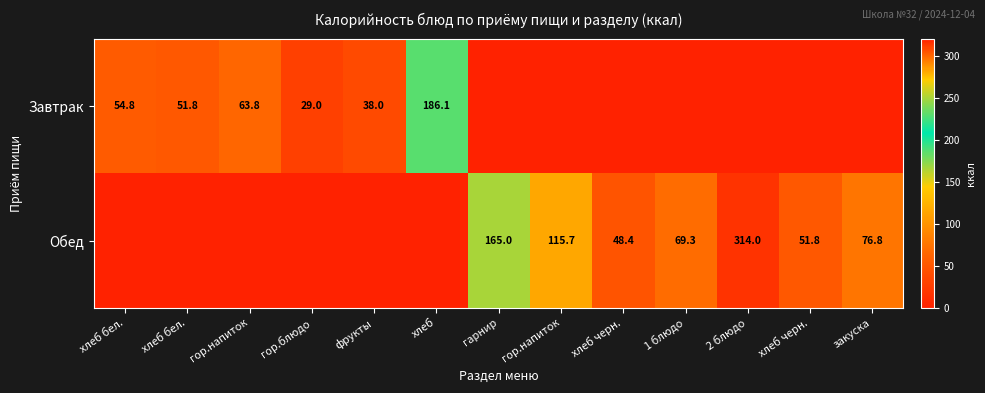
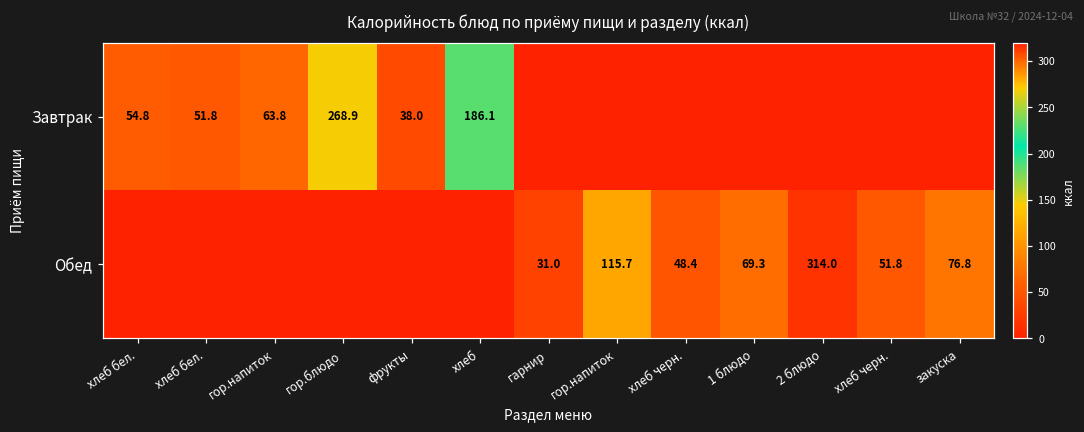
  {
    "Завтрак": {
-     "гор.блюдо": 29.0,
+     "гор.блюдо": 268.9,
      "фрукты": 38.0,
      "хлеб": 186.1
    },
    "Обед": {
-     "гарнир": 165.0,
+     "гарнир": 31.0,
      "1 блюдо": 69.3,
      "2 блюдо": 314.0,
      "закуска": 76.8
    }
  }
